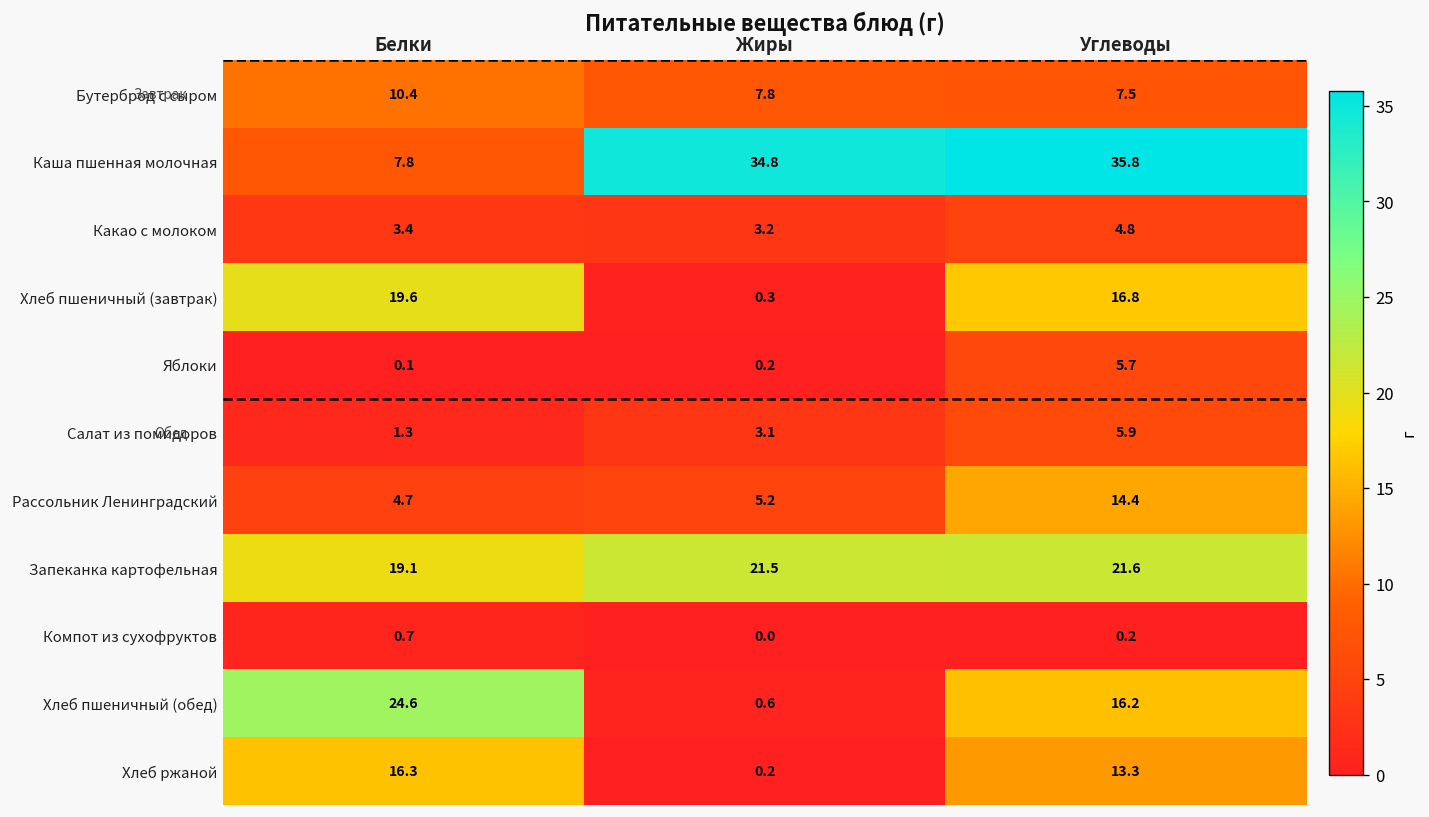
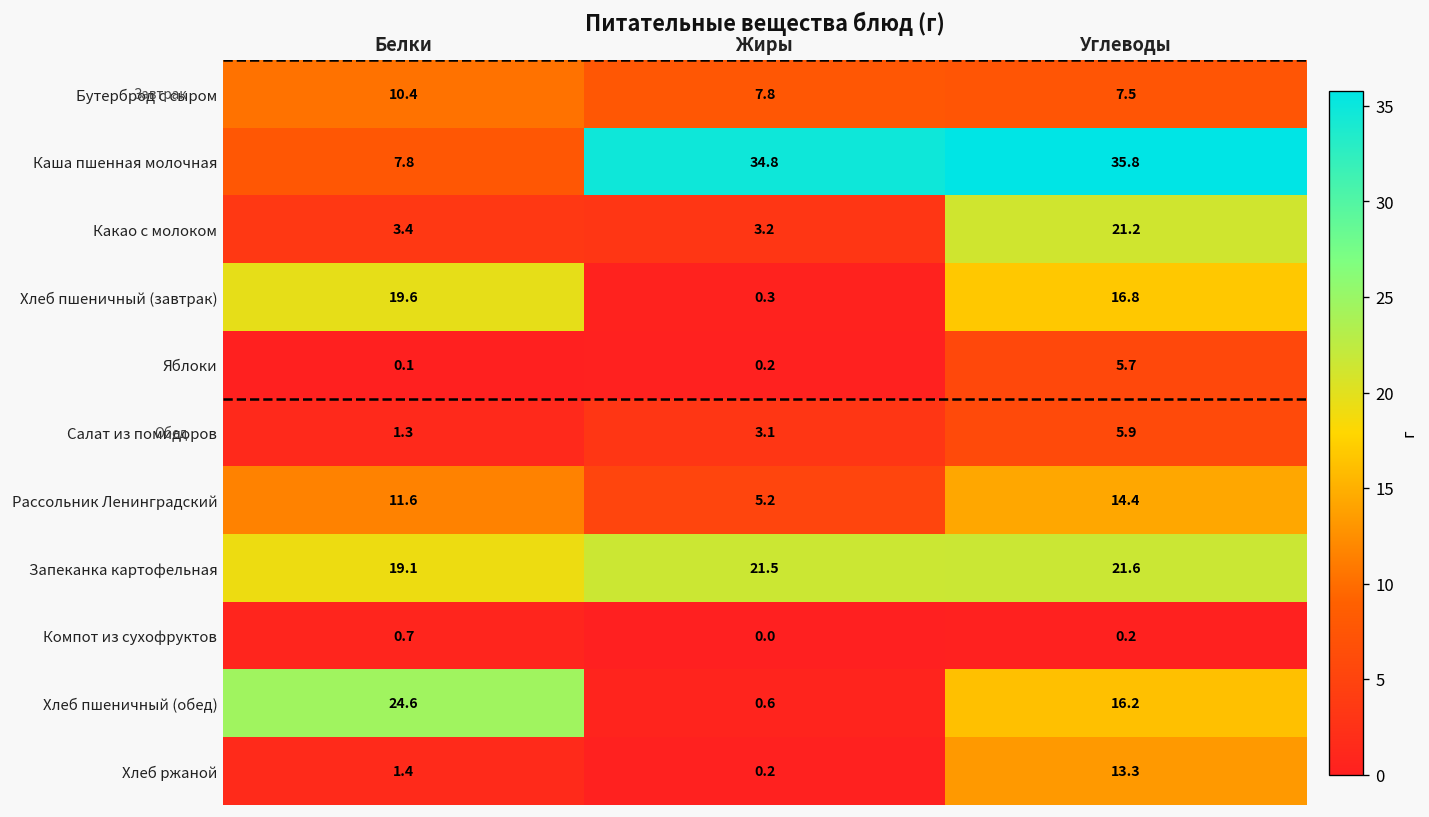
  {
    "Бутерброд с сыром": {
      "Белки": 10.4,
      "Жиры": 7.8,
      "Углеводы": 7.5
    },
    "Каша пшенная молочная": {
      "Белки": 7.8,
      "Жиры": 34.8,
      "Углеводы": 35.8
    },
    "Какао с молоком": {
      "Белки": 3.4,
      "Жиры": 3.2,
-     "Углеводы": 4.8
+     "Углеводы": 21.2
    },
    "Хлеб пшеничный (завтрак)": {
      "Белки": 19.6,
      "Жиры": 0.3,
      "Углеводы": 16.8
    },
    "Яблоки": {
      "Белки": 0.1,
      "Жиры": 0.2,
      "Углеводы": 5.7
    },
    "Салат из помидоров": {
      "Белки": 1.3,
      "Жиры": 3.1,
      "Углеводы": 5.9
    },
    "Рассольник Ленинградский": {
-     "Белки": 4.7,
+     "Белки": 11.6,
      "Жиры": 5.2,
      "Углеводы": 14.4
    },
    "Запеканка картофельная": {
      "Белки": 19.1,
      "Жиры": 21.5,
      "Углеводы": 21.6
    },
    "Компот из сухофруктов": {
      "Белки": 0.7,
      "Жиры": 0.0,
      "Углеводы": 0.2
    },
    "Хлеб пшеничный (обед)": {
      "Белки": 24.6,
      "Жиры": 0.6,
      "Углеводы": 16.2
    },
    "Хлеб ржаной": {
-     "Белки": 16.3,
+     "Белки": 1.4,
      "Жиры": 0.2,
      "Углеводы": 13.3
    }
  }
